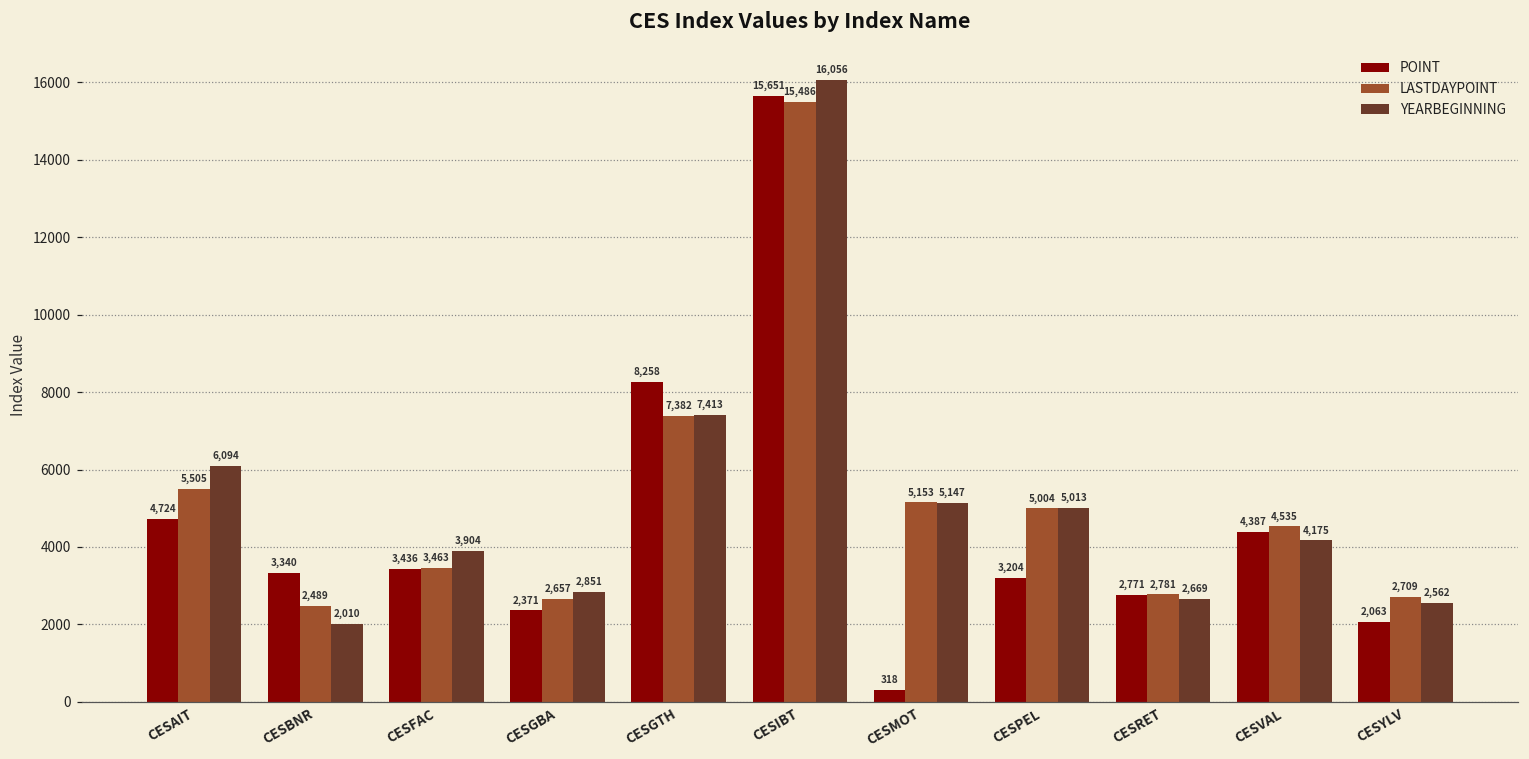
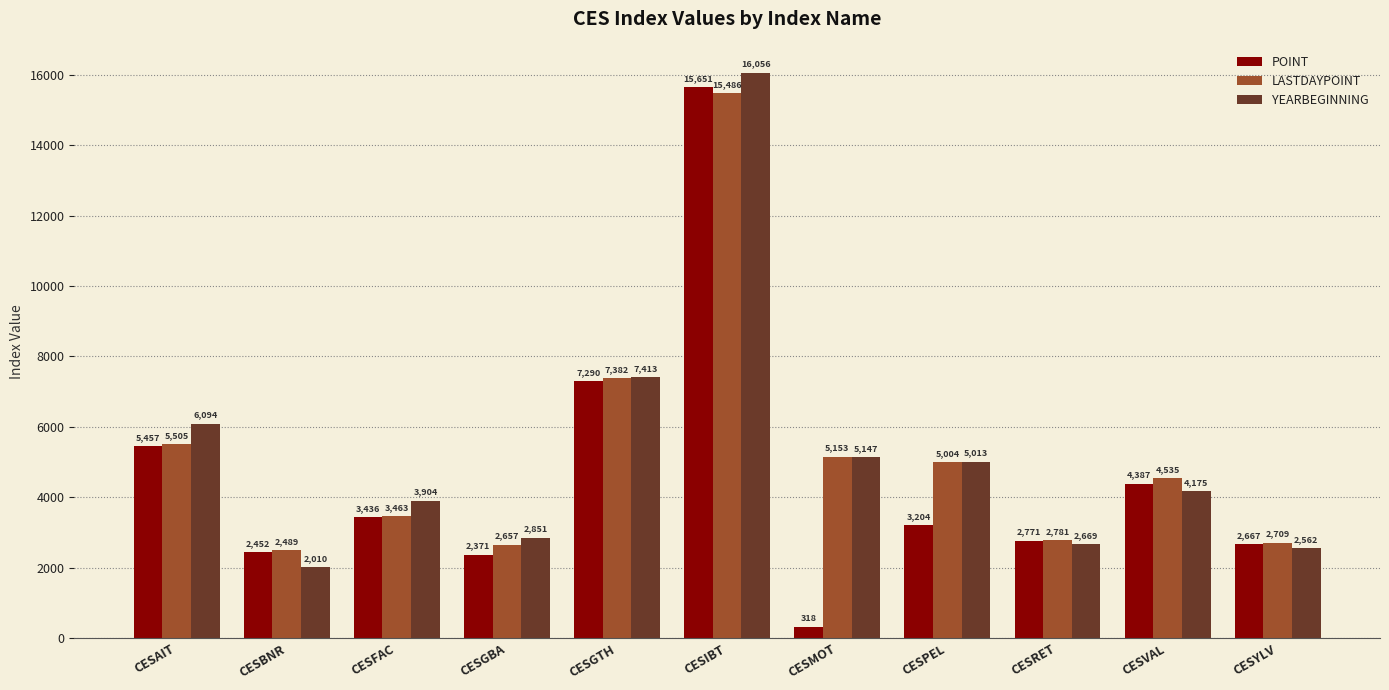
  {
    "POINT": {
-     "CESAIT": "4,724",
-     "CESBNR": "3,340",
+     "CESAIT": "5,457",
+     "CESBNR": "2,452",
      "CESFAC": "3,436",
      "CESGBA": "2,371",
-     "CESGTH": "8,258",
+     "CESGTH": "7,290",
      "CESIBT": "15,651",
      "CESMOT": "318",
      "CESPEL": "3,204",
      "CESRET": "2,771",
      "CESVAL": "4,387",
-     "CESYLV": "2,063"
+     "CESYLV": "2,667"
    }
  }
